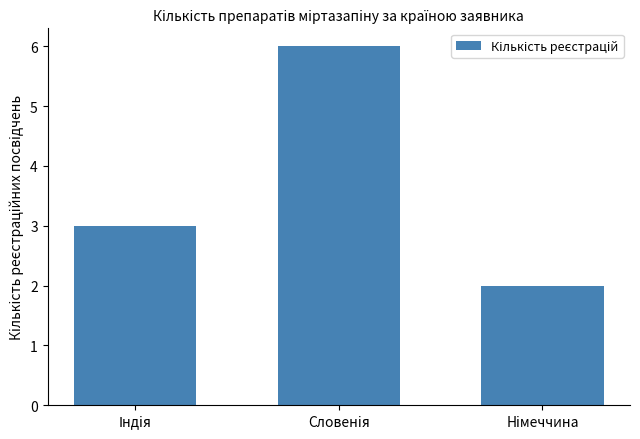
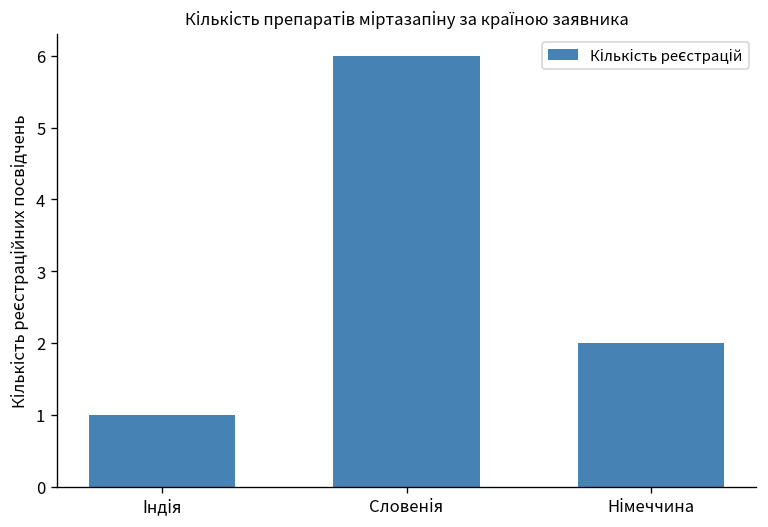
  {
-   "Індія": 3,
+   "Індія": 1,
    "Словенія": 6,
    "Німеччина": 2
  }
